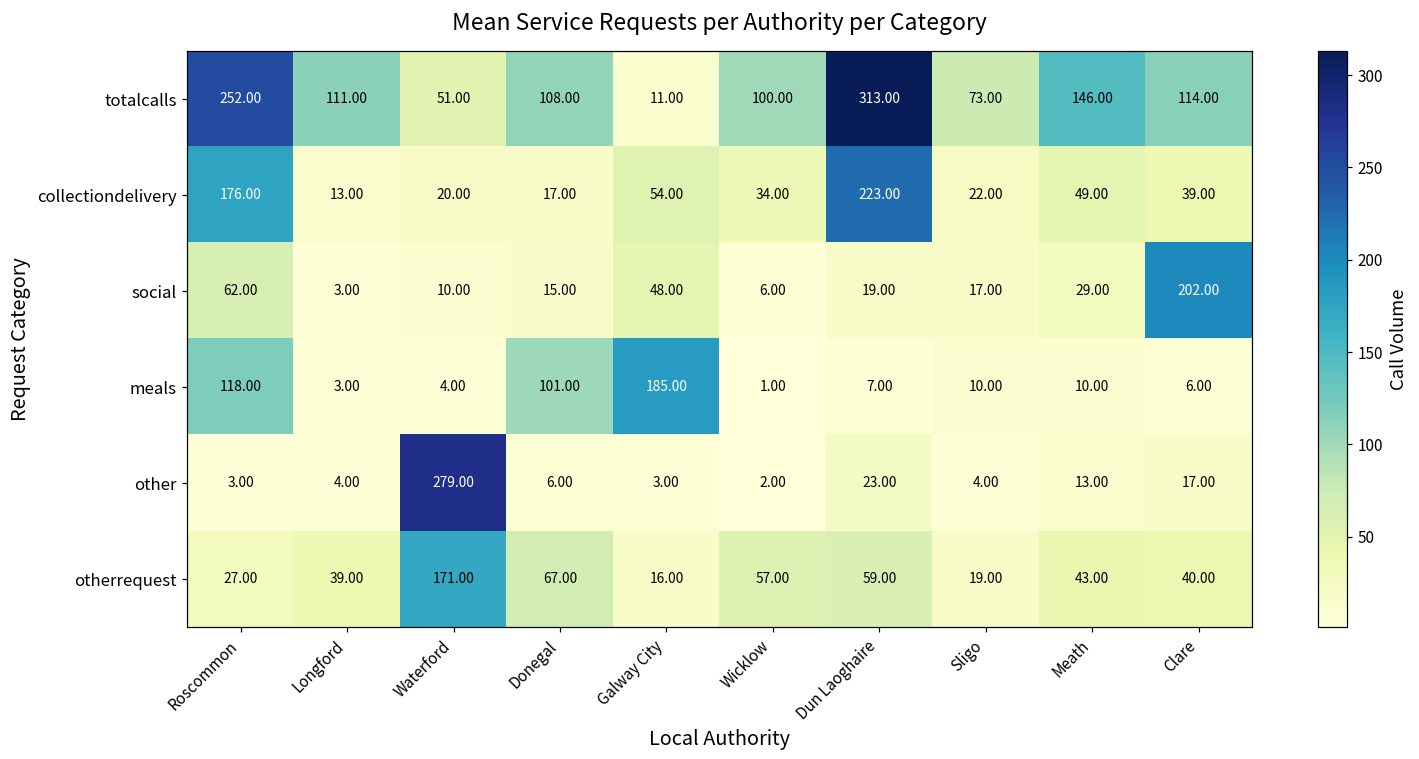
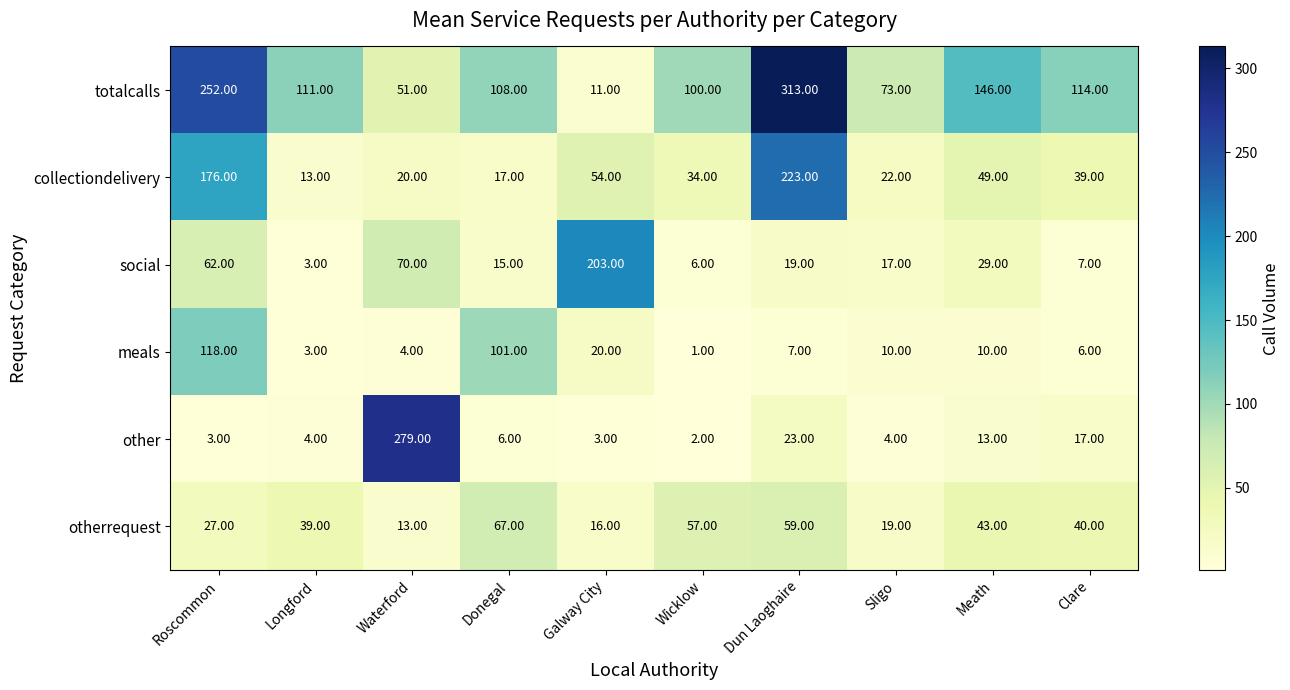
  {
    "totalcalls": {
      "Roscommon": 252.00,
      "Longford": 111.00,
      "Waterford": 51.00,
      "Donegal": 108.00,
      "Galway City": 11.00,
      "Wicklow": 100.00,
      "Dun Laoghaire": 313.00,
      "Sligo": 73.00,
      "Meath": 146.00,
      "Clare": 114.00
    },
    "collectiondelivery": {
      "Roscommon": 176.00,
      "Longford": 13.00,
      "Waterford": 20.00,
      "Donegal": 17.00,
      "Galway City": 54.00,
      "Wicklow": 34.00,
      "Dun Laoghaire": 223.00,
      "Sligo": 22.00,
      "Meath": 49.00,
      "Clare": 39.00
    },
    "social": {
      "Roscommon": 62.00,
      "Longford": 3.00,
-     "Waterford": 10.00,
+     "Waterford": 70.00,
      "Donegal": 15.00,
-     "Galway City": 48.00,
+     "Galway City": 203.00,
      "Wicklow": 6.00,
      "Dun Laoghaire": 19.00,
      "Sligo": 17.00,
      "Meath": 29.00,
-     "Clare": 202.00
+     "Clare": 7.00
    },
    "meals": {
      "Roscommon": 118.00,
      "Longford": 3.00,
      "Waterford": 4.00,
      "Donegal": 101.00,
-     "Galway City": 185.00,
+     "Galway City": 20.00,
      "Wicklow": 1.00,
      "Dun Laoghaire": 7.00,
      "Sligo": 10.00,
      "Meath": 10.00,
      "Clare": 6.00
    },
    "other": {
      "Roscommon": 3.00,
      "Longford": 4.00,
      "Waterford": 279.00,
      "Donegal": 6.00,
      "Galway City": 3.00,
      "Wicklow": 2.00,
      "Dun Laoghaire": 23.00,
      "Sligo": 4.00,
      "Meath": 13.00,
      "Clare": 17.00
    },
    "otherrequest": {
      "Roscommon": 27.00,
      "Longford": 39.00,
-     "Waterford": 171.00,
+     "Waterford": 13.00,
      "Donegal": 67.00,
      "Galway City": 16.00,
      "Wicklow": 57.00,
      "Dun Laoghaire": 59.00,
      "Sligo": 19.00,
      "Meath": 43.00,
      "Clare": 40.00
    }
  }
